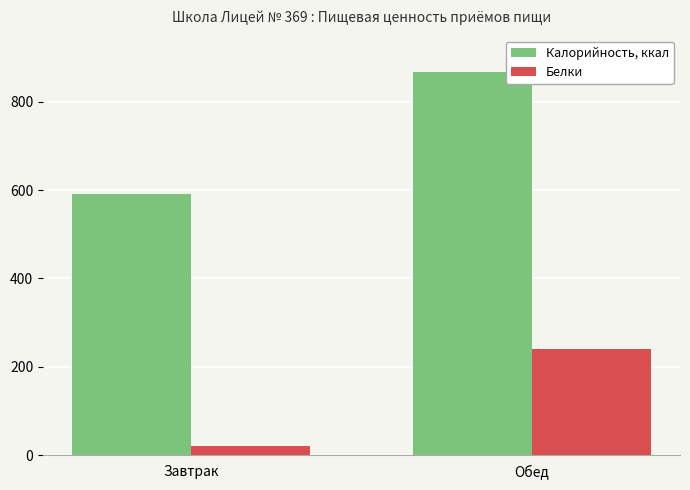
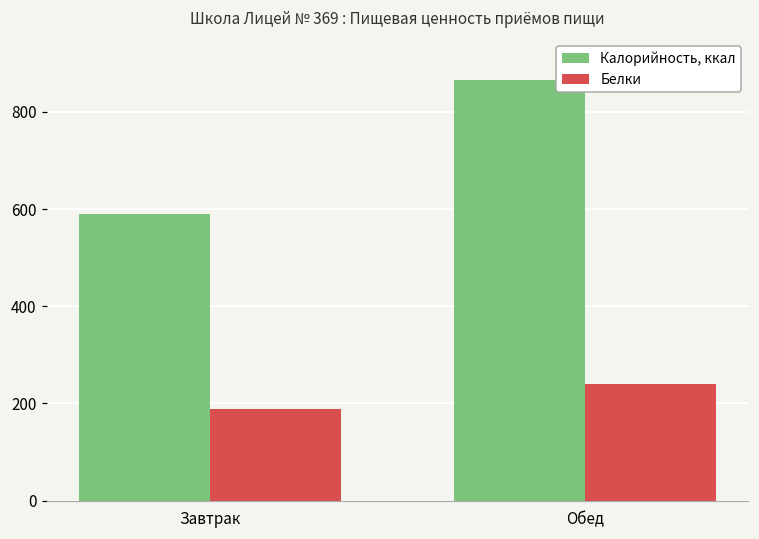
  {
    "Калорийность, ккал": {
      "Завтрак": 590,
      "Обед": 870
    },
    "Белки": {
-     "Завтрак": 20,
+     "Завтрак": 190,
      "Обед": 240
    }
  }
